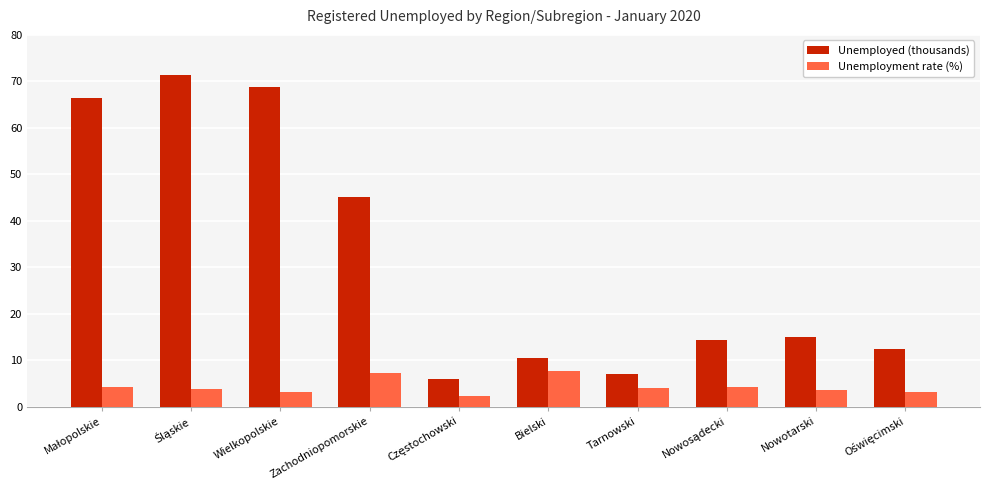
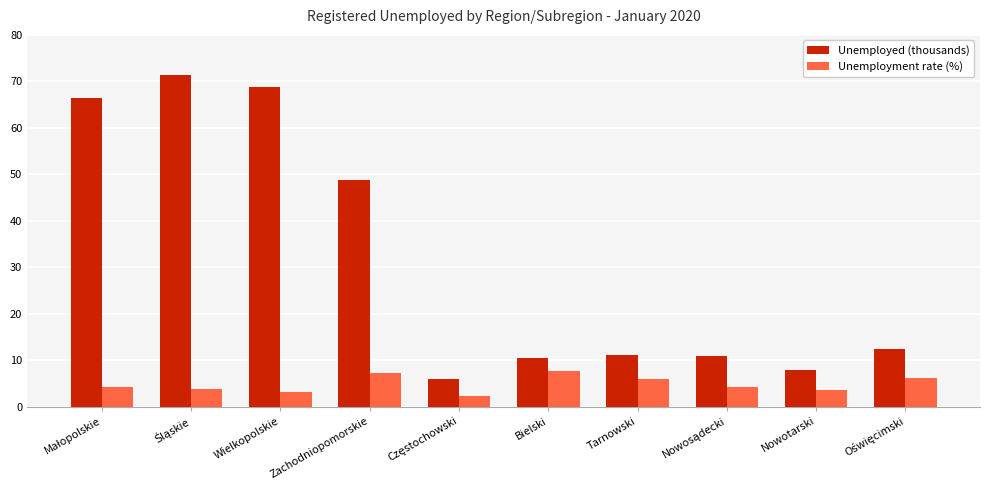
  {
    "Unemployed (thousands)": {
      "Małopolskie": 66,
      "Śląskie": 71,
      "Wielkopolskie": 69,
-     "Zachodniopomorskie": 45,
+     "Zachodniopomorskie": 49,
      "Częstochowski": 6,
      "Bielski": 11,
-     "Tarnowski": 7,
-     "Nowosądecki": 14,
-     "Nowotarski": 15,
+     "Tarnowski": 11,
+     "Nowosądecki": 11,
+     "Nowotarski": 8,
      "Oświęcimski": 13
    },
    "Unemployment rate (%)": {
      "Małopolskie": 4,
      "Śląskie": 4,
      "Wielkopolskie": 3,
      "Zachodniopomorskie": 7,
      "Częstochowski": 2,
      "Bielski": 8,
-     "Tarnowski": 4,
+     "Tarnowski": 6,
      "Nowosądecki": 4,
      "Nowotarski": 4,
-     "Oświęcimski": 3
+     "Oświęcimski": 6
    }
  }
